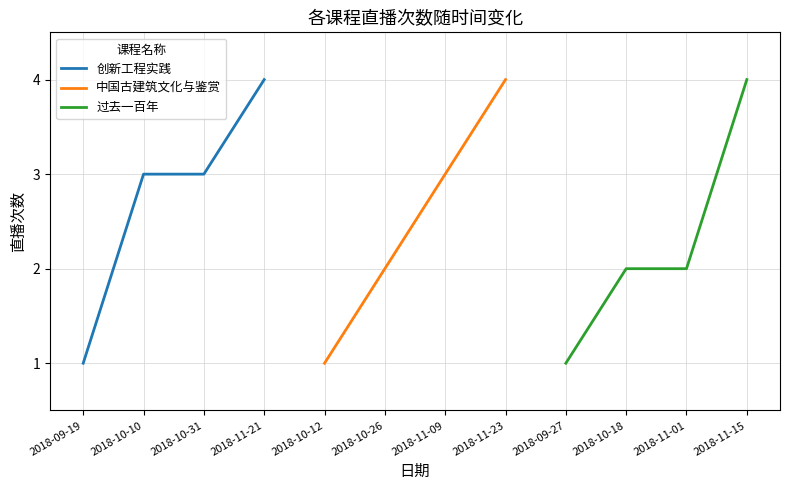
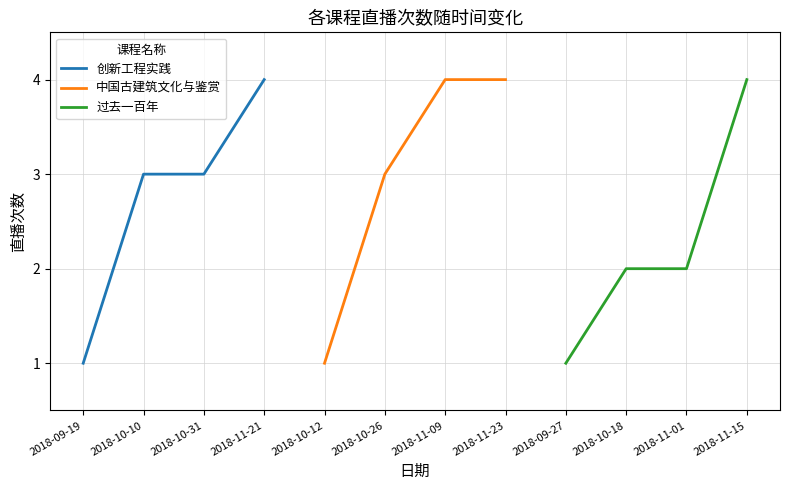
  {
    "创新工程实践": {
      "2018-09-19": 1,
      "2018-10-10": 3,
      "2018-10-31": 3,
      "2018-11-21": 4
    },
    "中国古建筑文化与鉴赏": {
      "2018-10-12": 1,
-     "2018-10-26": 2,
-     "2018-11-09": 3,
+     "2018-10-26": 3,
+     "2018-11-09": 4,
      "2018-11-23": 4
    },
    "过去一百年": {
      "2018-09-27": 1,
      "2018-10-18": 2,
      "2018-11-01": 2,
      "2018-11-15": 4
    }
  }
